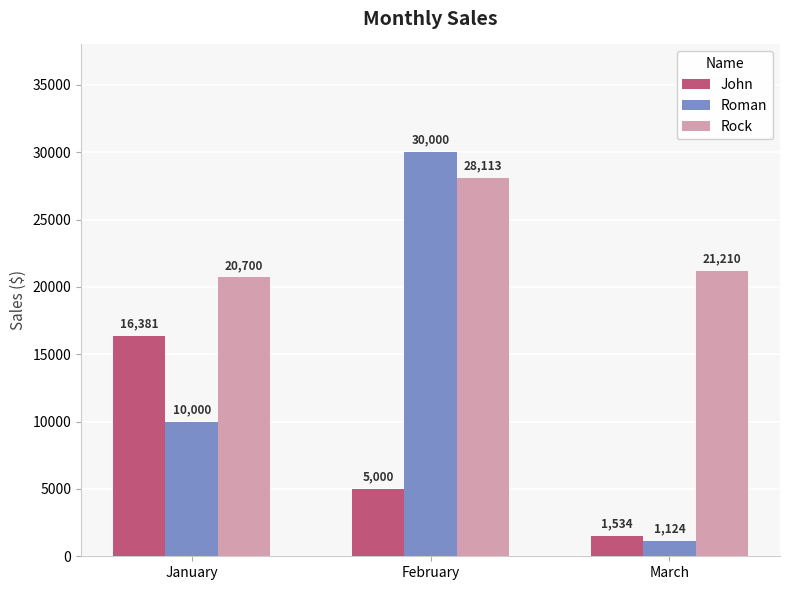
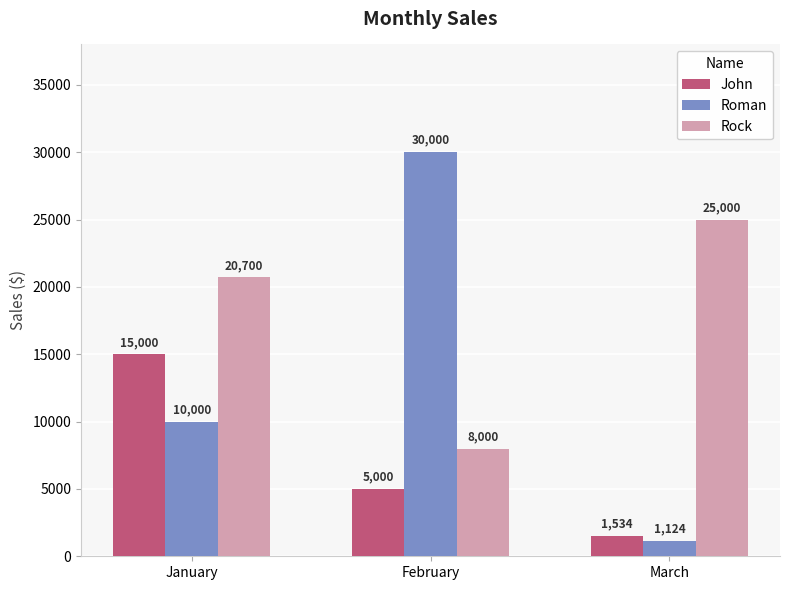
  {
    "John": {
-     "January": "16,381",
+     "January": "15,000",
      "February": "5,000",
      "March": "1,534"
    },
    "Roman": {
      "January": "10,000",
      "February": "30,000",
      "March": "1,124"
    },
    "Rock": {
      "January": "20,700",
-     "February": "28,113",
-     "March": "21,210"
+     "February": "8,000",
+     "March": "25,000"
    }
  }
